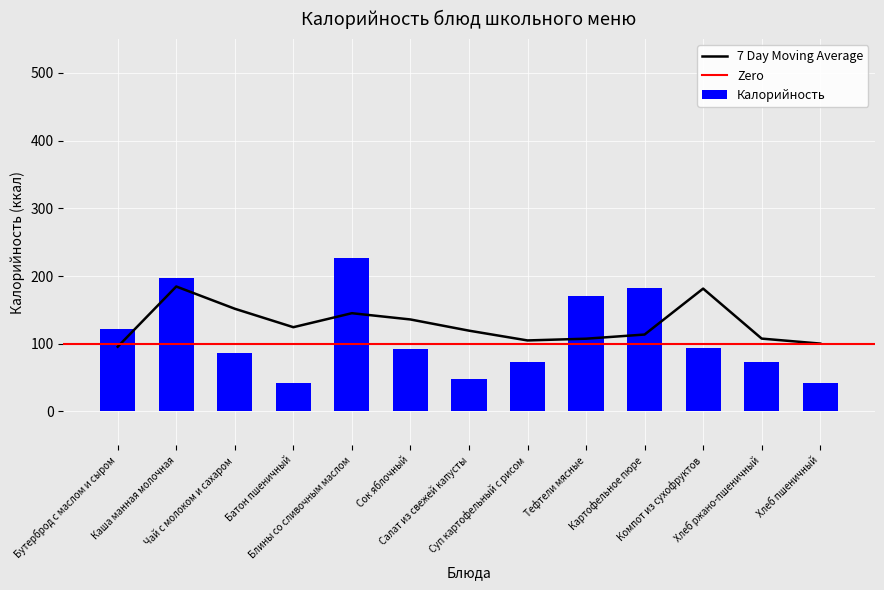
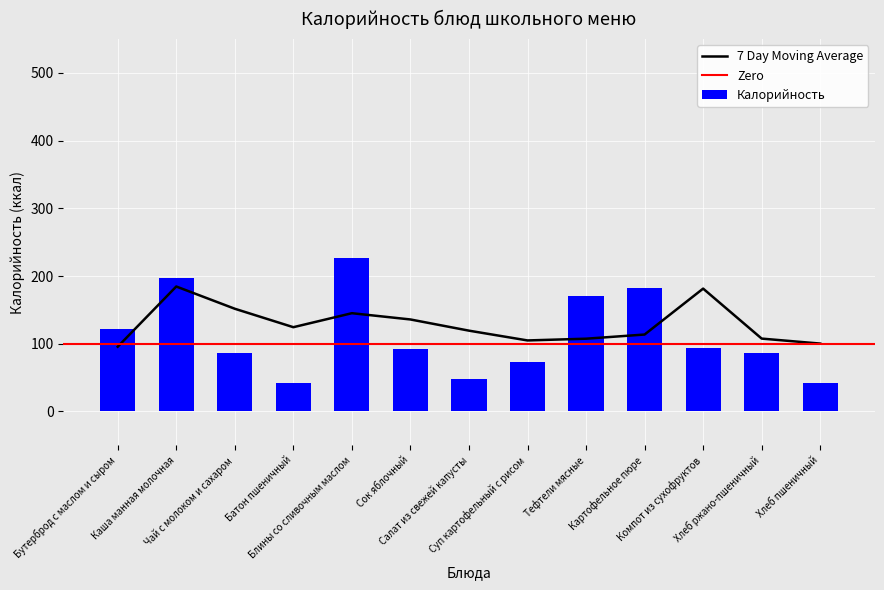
  {
    "7 Day Moving Average": {
      "Бутерброд с маслом и сыром": 100,
      "Каша манная молочная": 180,
      "Чай с молоком и сахаром": 150,
      "Батон пшеничный": 120,
      "Блины со сливочным маслом": 150,
      "Сок яблочный": 140,
      "Салат из свежей капусты": 120,
      "Суп картофельный с рисом": 100,
      "Тефтели мясные": 110,
      "Картофельное пюре": 110,
      "Компот из сухофруктов": 180,
      "Хлеб ржано-пшеничный": 110,
      "Хлеб пшеничный": 100
    },
    "Калорийность": {
      "Бутерброд с маслом и сыром": 120,
      "Каша манная молочная": 200,
      "Чай с молоком и сахаром": 90,
      "Батон пшеничный": 40,
      "Блины со сливочным маслом": 230,
      "Сок яблочный": 90,
      "Салат из свежей капусты": 50,
      "Суп картофельный с рисом": 70,
      "Тефтели мясные": 170,
      "Картофельное пюре": 180,
      "Компот из сухофруктов": 90,
-     "Хлеб ржано-пшеничный": 70,
+     "Хлеб ржано-пшеничный": 90,
      "Хлеб пшеничный": 40
    }
  }
